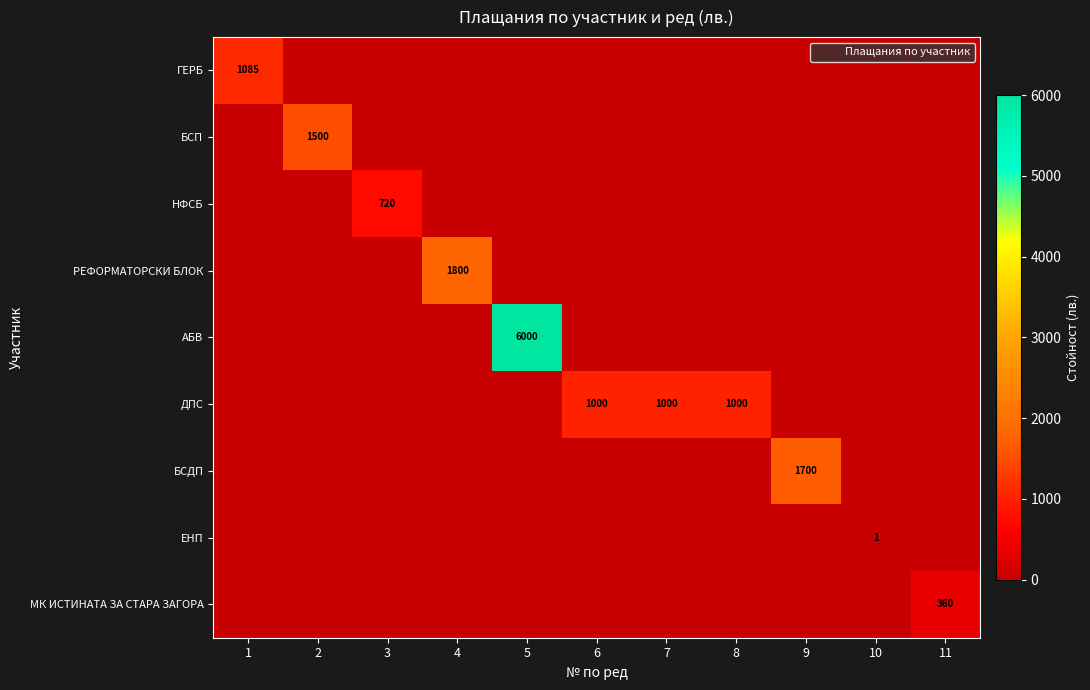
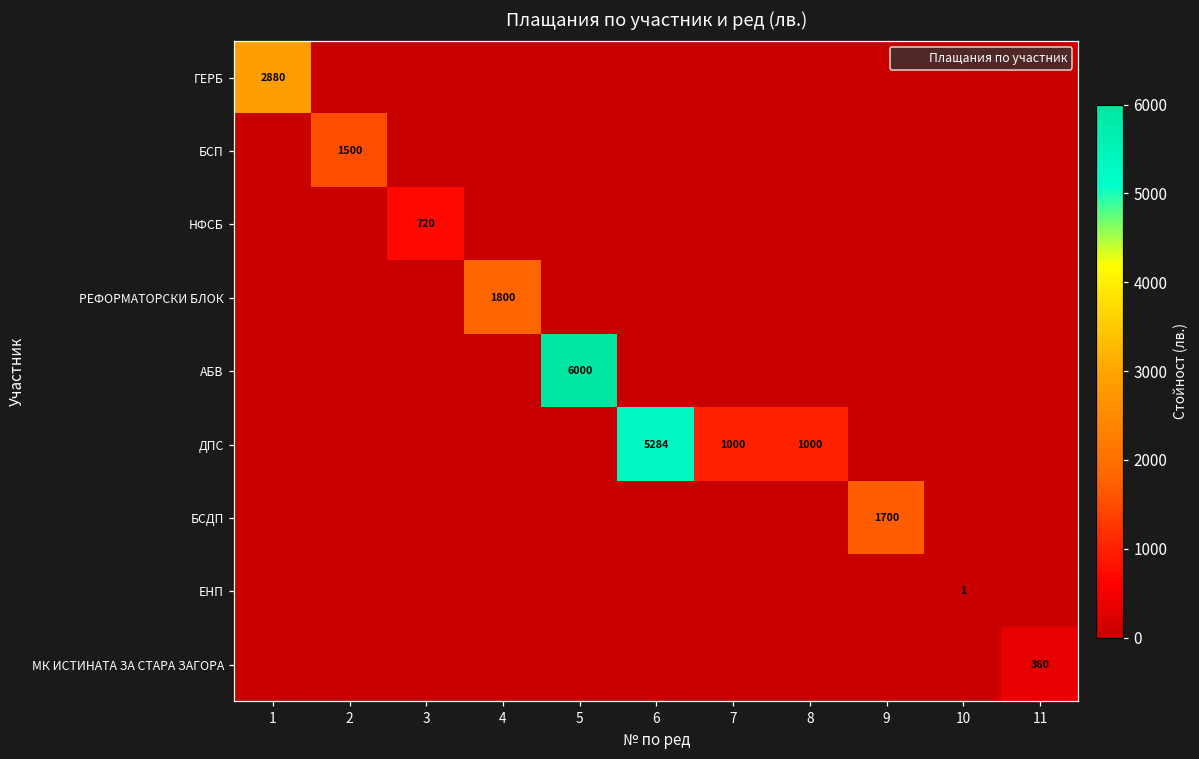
  {
    "ГЕРБ": {
-     "1": 1085
+     "1": 2880
    },
    "БСП": {
      "2": 1500
    },
    "НФСБ": {
      "3": 720
    },
    "РЕФОРМАТОРСКИ БЛОК": {
      "4": 1800
    },
    "АБВ": {
      "5": 6000
    },
    "ДПС": {
-     "6": 1000,
+     "6": 5284,
      "7": 1000,
      "8": 1000
    },
    "БСДП": {
      "9": 1700
    },
    "ЕНП": {
      "10": 1
    },
    "МК ИСТИНАТА ЗА СТАРА ЗАГОРА": {
      "11": 360
    }
  }
